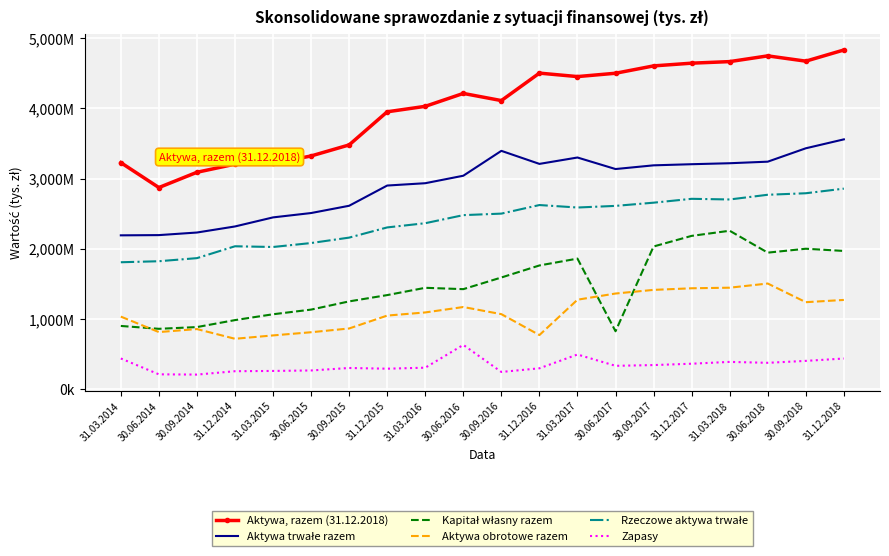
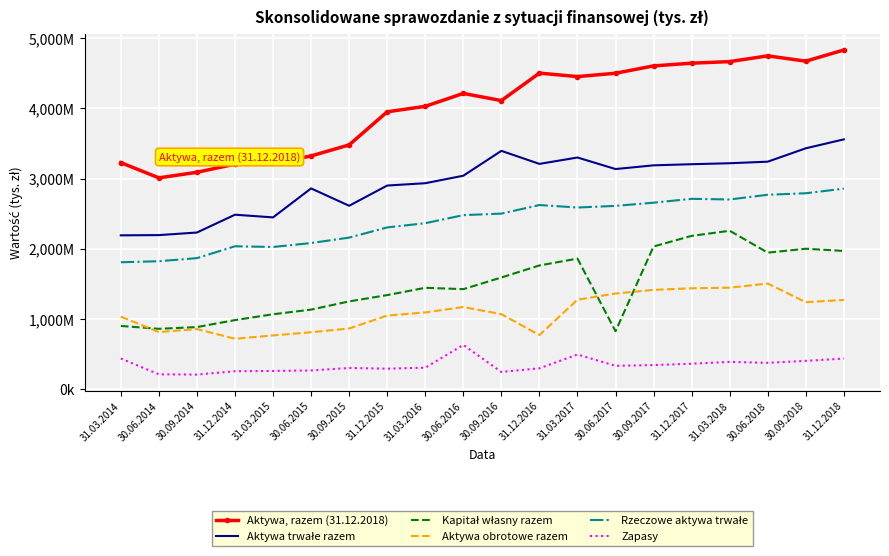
  {
    "Aktywa, razem (31.12.2018)": {
      "31.03.2014": "3,200,000,000",
-     "30.06.2014": "2,900,000,000",
+     "30.06.2014": "3,000,000,000",
      "30.09.2014": "3,100,000,000",
      "30.06.2015": "3,300,000,000",
      "30.09.2015": "3,500,000,000",
      "31.12.2015": "4,000,000,000",
      "31.03.2016": "4,000,000,000",
      "30.06.2016": "4,200,000,000",
      "30.09.2016": "4,100,000,000",
      "31.12.2016": "4,500,000,000",
      "31.03.2017": "4,500,000,000",
      "30.06.2017": "4,500,000,000",
      "30.09.2017": "4,600,000,000",
      "31.12.2017": "4,600,000,000",
      "31.03.2018": "4,700,000,000",
      "30.06.2018": "4,700,000,000",
      "30.09.2018": "4,700,000,000",
      "31.12.2018": "4,800,000,000"
    },
    "Aktywa trwałe razem": {
      "31.03.2014": "2,200,000,000",
      "30.06.2014": "2,200,000,000",
      "30.09.2014": "2,200,000,000",
-     "31.12.2014": "2,300,000,000",
+     "31.12.2014": "2,500,000,000",
      "31.03.2015": "2,400,000,000",
-     "30.06.2015": "2,500,000,000",
+     "30.06.2015": "2,900,000,000",
      "30.09.2015": "2,600,000,000",
      "31.12.2015": "2,900,000,000",
      "31.03.2016": "2,900,000,000",
      "30.06.2016": "3,000,000,000",
      "30.09.2016": "3,400,000,000",
      "31.12.2016": "3,200,000,000",
      "31.03.2017": "3,300,000,000",
      "30.06.2017": "3,100,000,000",
      "30.09.2017": "3,200,000,000",
      "31.12.2017": "3,200,000,000",
      "31.03.2018": "3,200,000,000",
      "30.06.2018": "3,200,000,000",
      "30.09.2018": "3,400,000,000",
      "31.12.2018": "3,600,000,000"
    },
    "Kapitał własny razem": {
      "31.03.2014": "900,000,000",
      "30.06.2014": "900,000,000",
      "31.12.2014": "1,000,000,000",
      "31.03.2015": "1,100,000,000",
      "30.06.2015": "1,100,000,000",
      "30.09.2015": "1,300,000,000",
      "31.12.2015": "1,300,000,000",
      "31.03.2016": "1,400,000,000",
      "30.06.2016": "1,400,000,000",
      "30.09.2016": "1,600,000,000",
      "31.12.2016": "1,800,000,000",
      "31.03.2017": "1,900,000,000",
      "30.06.2017": "800,000,000",
      "30.09.2017": "2,000,000,000",
      "31.12.2017": "2,200,000,000",
      "31.03.2018": "2,300,000,000",
      "30.06.2018": "1,900,000,000",
      "30.09.2018": "2,000,000,000",
      "31.12.2018": "2,000,000,000"
    },
    "Aktywa obrotowe razem": {
      "31.03.2014": "1,000,000,000",
      "30.06.2014": "800,000,000",
      "31.12.2014": "700,000,000",
      "31.03.2015": "800,000,000",
      "30.06.2015": "800,000,000",
      "30.09.2015": "900,000,000",
      "31.12.2015": "1,000,000,000",
      "31.03.2016": "1,100,000,000",
      "30.06.2016": "1,200,000,000",
      "30.09.2016": "1,100,000,000",
      "31.12.2016": "800,000,000",
      "31.03.2017": "1,300,000,000",
      "30.06.2017": "1,400,000,000",
      "30.09.2017": "1,400,000,000",
      "31.12.2017": "1,400,000,000",
      "31.03.2018": "1,400,000,000",
      "30.06.2018": "1,500,000,000",
      "30.09.2018": "1,200,000,000",
      "31.12.2018": "1,300,000,000"
    },
    "Rzeczowe aktywa trwałe": {
      "31.03.2014": "1,800,000,000",
      "30.06.2014": "1,800,000,000",
      "30.09.2014": "1,900,000,000",
      "31.12.2014": "2,000,000,000",
      "31.03.2015": "2,000,000,000",
      "30.06.2015": "2,100,000,000",
      "30.09.2015": "2,200,000,000",
      "31.12.2015": "2,300,000,000",
      "31.03.2016": "2,400,000,000",
      "30.06.2016": "2,500,000,000",
      "30.09.2016": "2,500,000,000",
      "31.12.2016": "2,600,000,000",
      "31.03.2017": "2,600,000,000",
      "30.06.2017": "2,600,000,000",
      "30.09.2017": "2,700,000,000",
      "31.12.2017": "2,700,000,000",
      "31.03.2018": "2,700,000,000",
      "30.06.2018": "2,800,000,000",
      "30.09.2018": "2,800,000,000",
      "31.12.2018": "2,900,000,000"
    },
    "Zapasy": {
      "31.03.2014": "400,000,000",
      "30.06.2014": "200,000,000",
      "30.09.2014": "200,000,000",
      "31.12.2014": "300,000,000",
      "31.03.2015": "300,000,000",
      "30.06.2015": "300,000,000",
      "30.09.2015": "300,000,000",
      "31.12.2015": "300,000,000",
      "31.03.2016": "300,000,000",
      "30.06.2016": "600,000,000",
      "30.09.2016": "200,000,000",
      "31.12.2016": "300,000,000",
      "31.03.2017": "500,000,000",
      "30.06.2017": "300,000,000",
      "30.09.2017": "300,000,000",
      "31.12.2017": "400,000,000",
      "31.03.2018": "400,000,000",
      "30.06.2018": "400,000,000",
      "30.09.2018": "400,000,000",
      "31.12.2018": "400,000,000"
    }
  }
